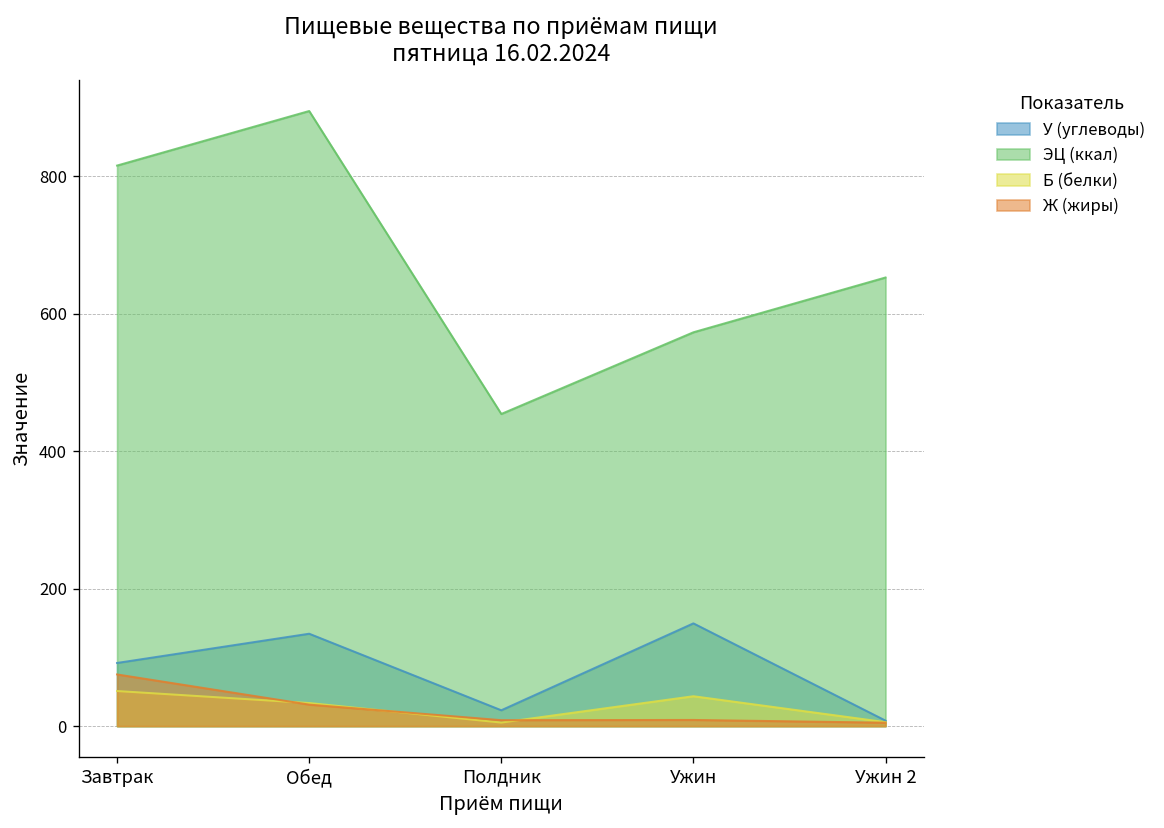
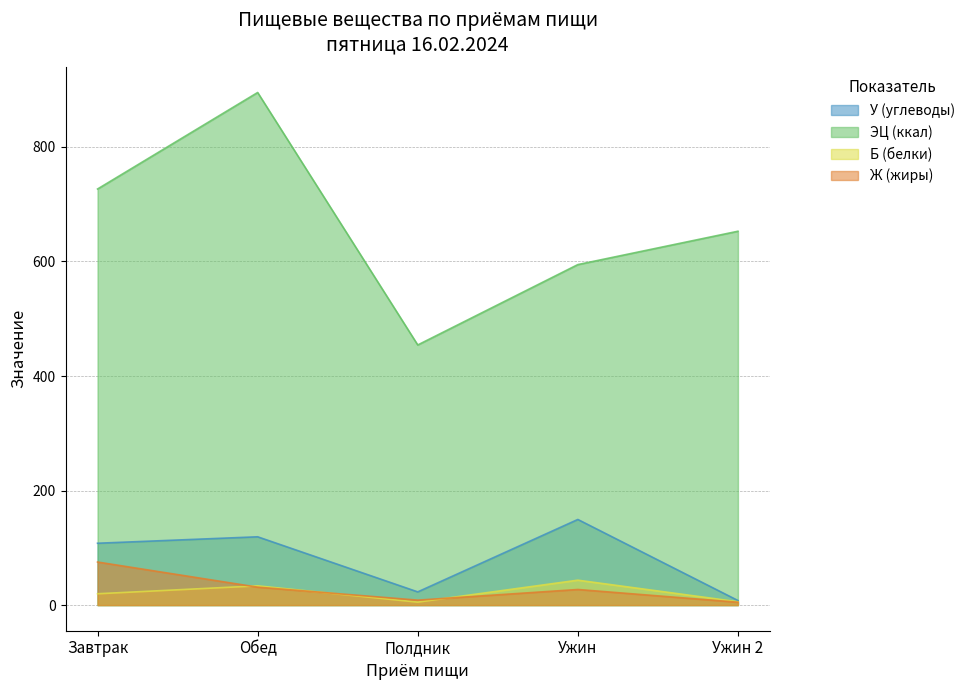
  {
    "У (углеводы)": {
-     "Завтрак": 90,
-     "Обед": 130,
+     "Завтрак": 110,
+     "Обед": 120,
      "Полдник": 20,
      "Ужин": 150
    },
    "ЭЦ (ккал)": {
-     "Завтрак": 820,
+     "Завтрак": 730,
      "Обед": 900,
      "Полдник": 450,
-     "Ужин": 570,
+     "Ужин": 590,
      "Ужин 2": 650
    },
    "Б (белки)": {
-     "Завтрак": 50,
+     "Завтрак": 20,
      "Ужин": 40
    },
    "Ж (жиры)": {
      "Завтрак": 80,
-     "Ужин": 10
+     "Ужин": 30
    }
  }
